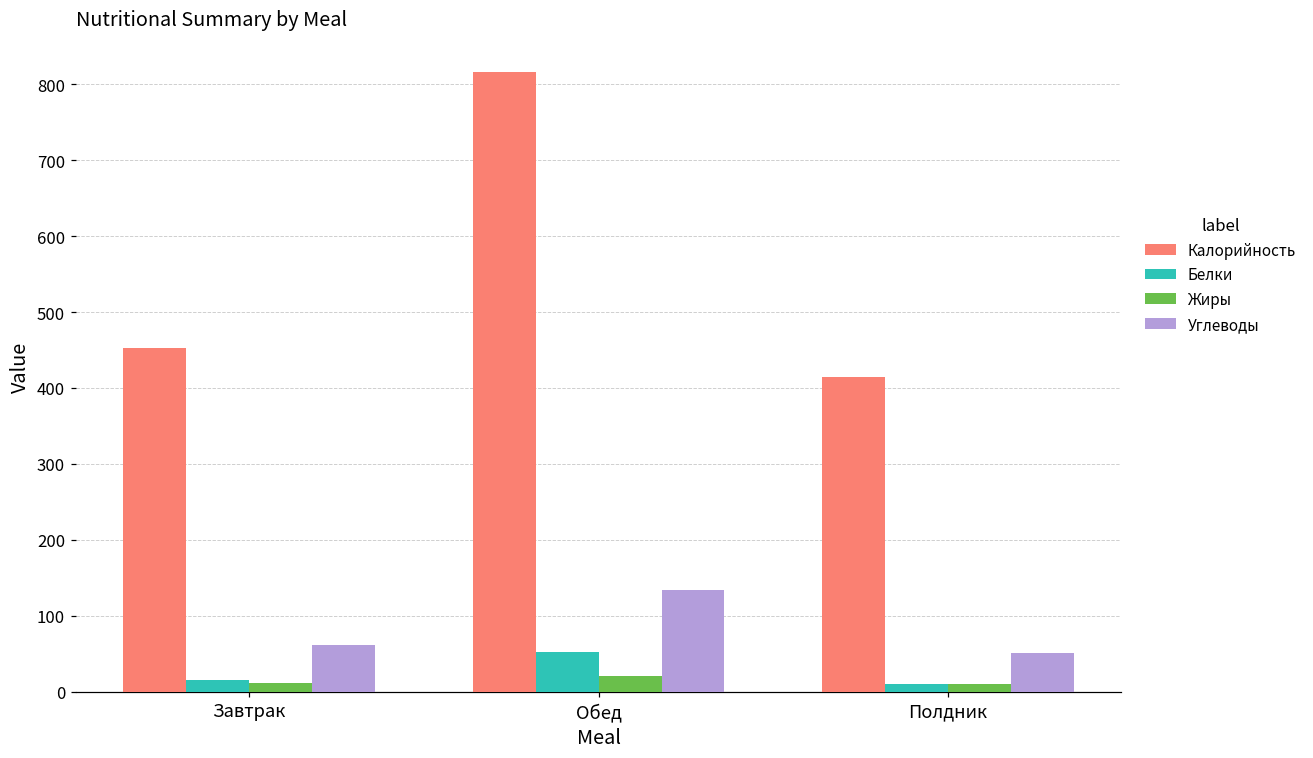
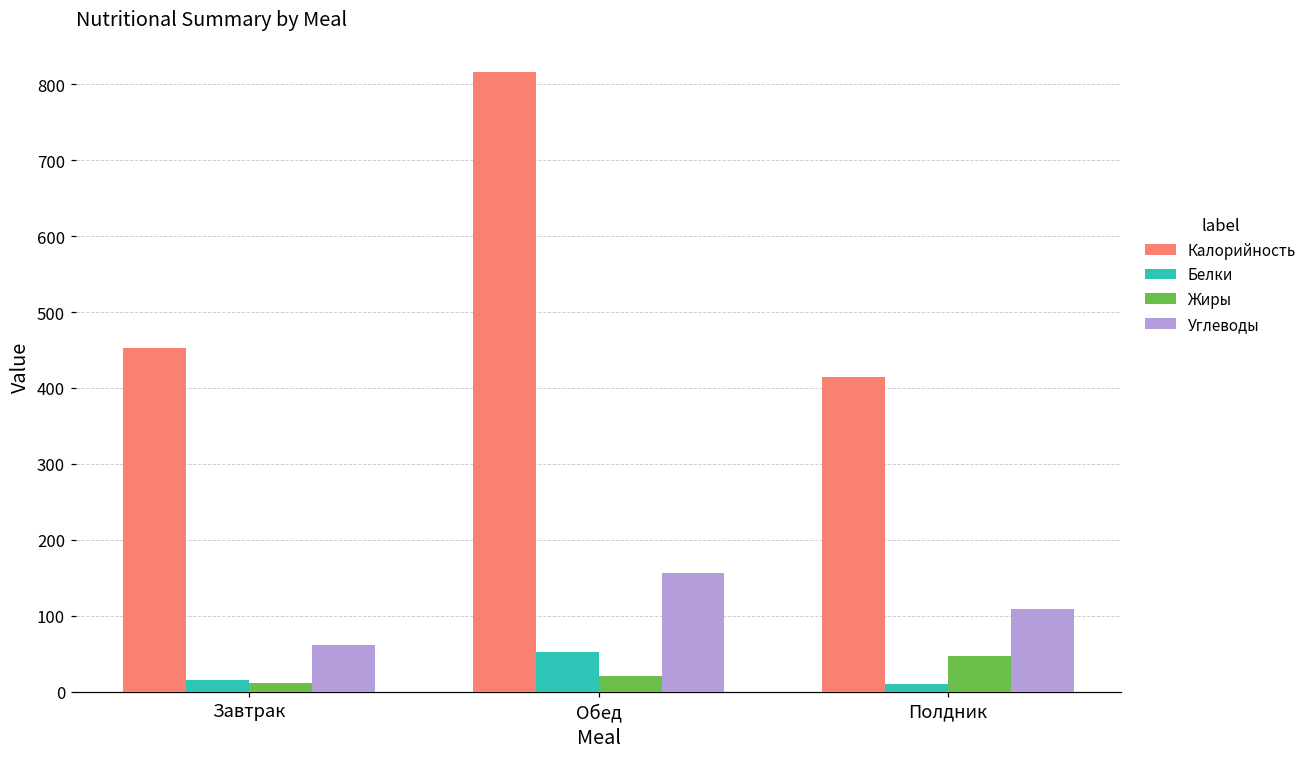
  {
    "Калорийность": {
      "Завтрак": 450,
      "Обед": 820,
      "Полдник": 420
    },
    "Белки": {
      "Завтрак": 20,
      "Обед": 50,
      "Полдник": 10
    },
    "Жиры": {
      "Завтрак": 10,
      "Обед": 20,
-     "Полдник": 10
+     "Полдник": 50
    },
    "Углеводы": {
      "Завтрак": 60,
-     "Обед": 130,
-     "Полдник": 50
+     "Обед": 160,
+     "Полдник": 110
    }
  }
